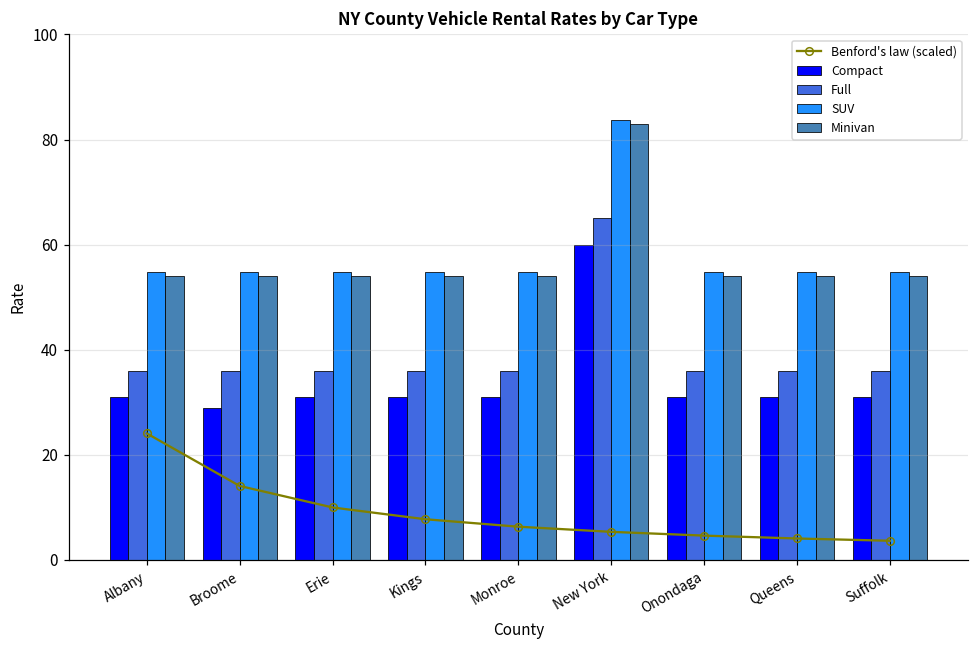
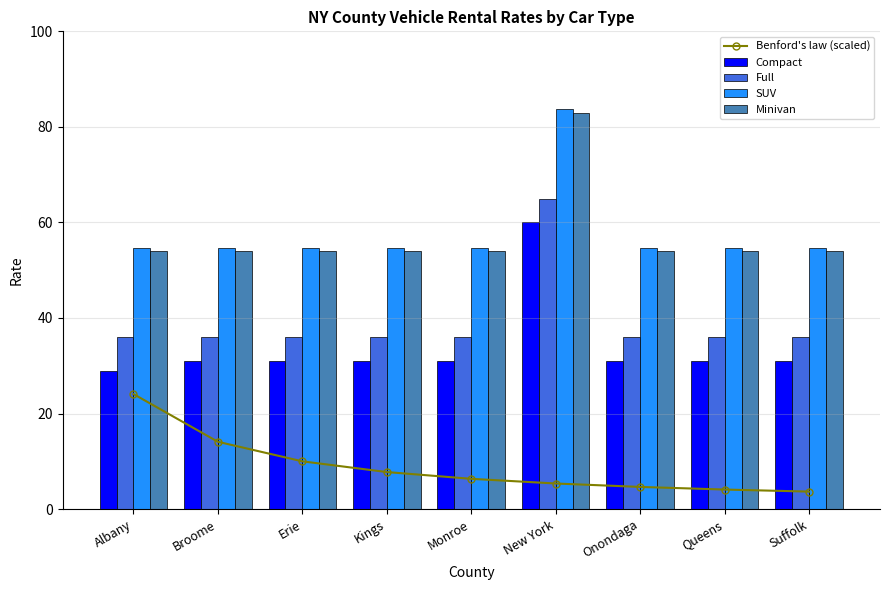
  {
    "Compact": {
-     "Albany": 31,
-     "Broome": 29,
+     "Albany": 29,
+     "Broome": 31,
      "Erie": 31,
      "Kings": 31,
      "Monroe": 31,
      "New York": 60,
      "Onondaga": 31,
      "Queens": 31,
      "Suffolk": 31
    },
    "Benford's law (scaled)": {
      "Albany": 24,
      "Broome": 14,
      "Erie": 10,
      "Kings": 8,
      "Monroe": 6,
      "New York": 5,
      "Onondaga": 5,
      "Queens": 4,
      "Suffolk": 4
    },
    "SUV": {
      "Albany": 55,
      "Broome": 55,
      "Erie": 55,
      "Kings": 55,
      "Monroe": 55,
      "New York": 84,
      "Onondaga": 55,
      "Queens": 55,
      "Suffolk": 55
    }
  }
